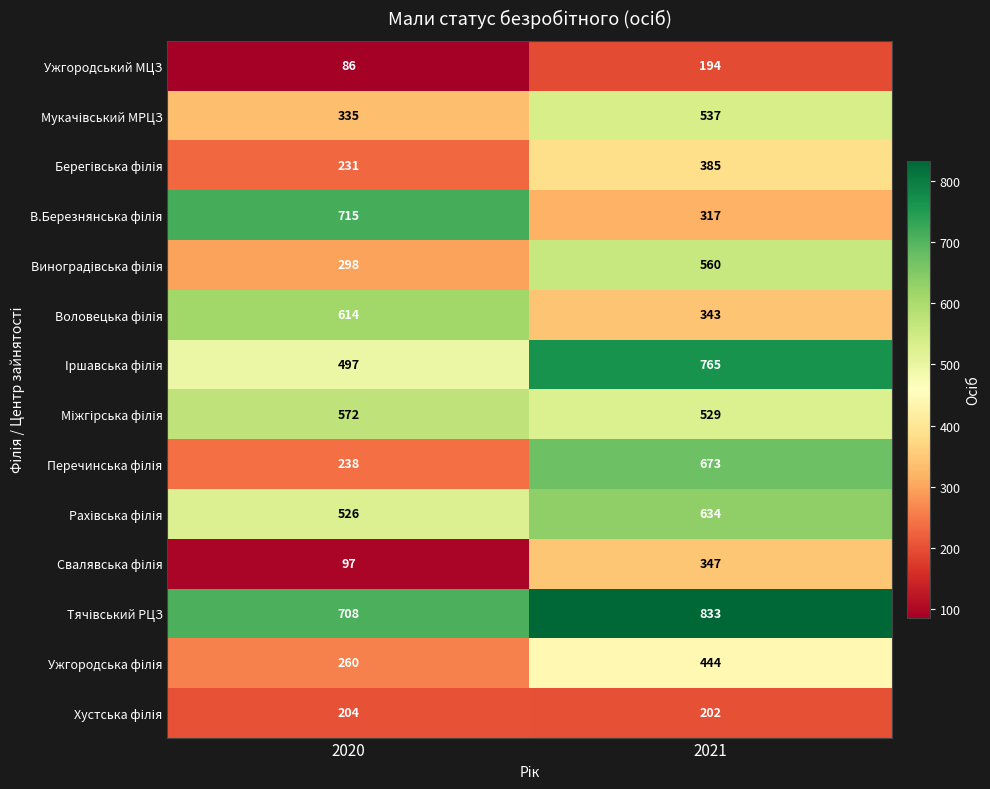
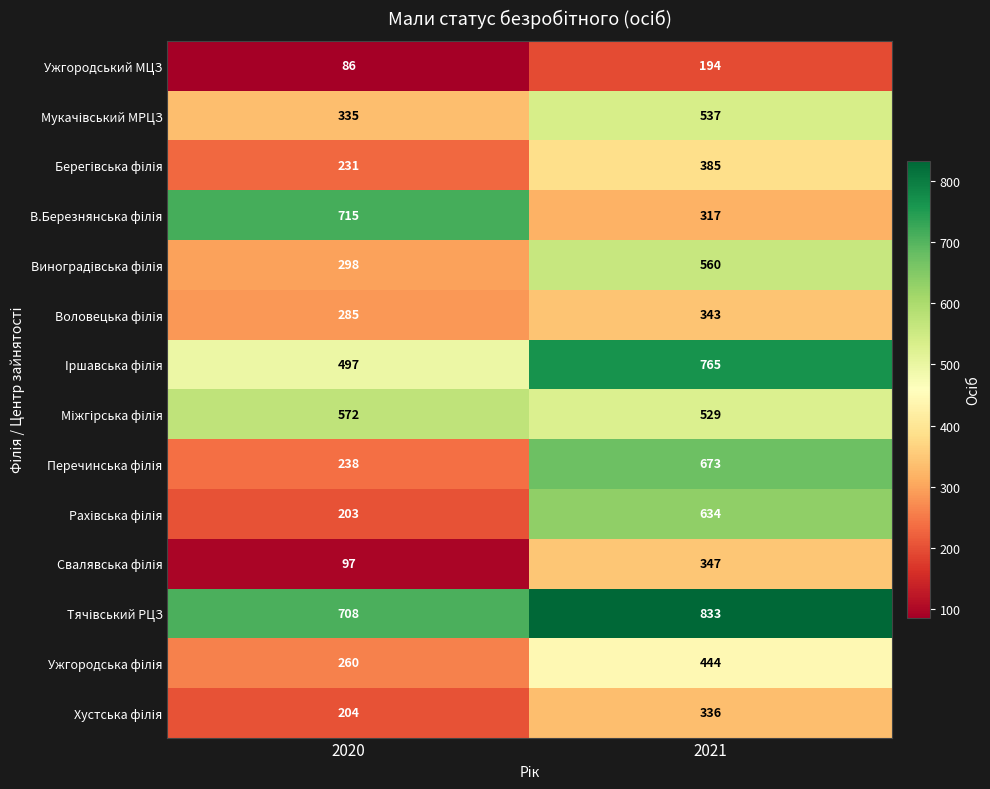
  {
    "Ужгородський МЦЗ": {
      "2020": 86,
      "2021": 194
    },
    "Мукачівський МРЦЗ": {
      "2020": 335,
      "2021": 537
    },
    "Берегівська філія": {
      "2020": 231,
      "2021": 385
    },
    "В.Березнянська філія": {
      "2020": 715,
      "2021": 317
    },
    "Виноградівська філія": {
      "2020": 298,
      "2021": 560
    },
    "Воловецька філія": {
-     "2020": 614,
+     "2020": 285,
      "2021": 343
    },
    "Іршавська філія": {
      "2020": 497,
      "2021": 765
    },
    "Міжгірська філія": {
      "2020": 572,
      "2021": 529
    },
    "Перечинська філія": {
      "2020": 238,
      "2021": 673
    },
    "Рахівська філія": {
-     "2020": 526,
+     "2020": 203,
      "2021": 634
    },
    "Свалявська філія": {
      "2020": 97,
      "2021": 347
    },
    "Тячівський РЦЗ": {
      "2020": 708,
      "2021": 833
    },
    "Ужгородська філія": {
      "2020": 260,
      "2021": 444
    },
    "Хустська філія": {
      "2020": 204,
-     "2021": 202
+     "2021": 336
    }
  }
